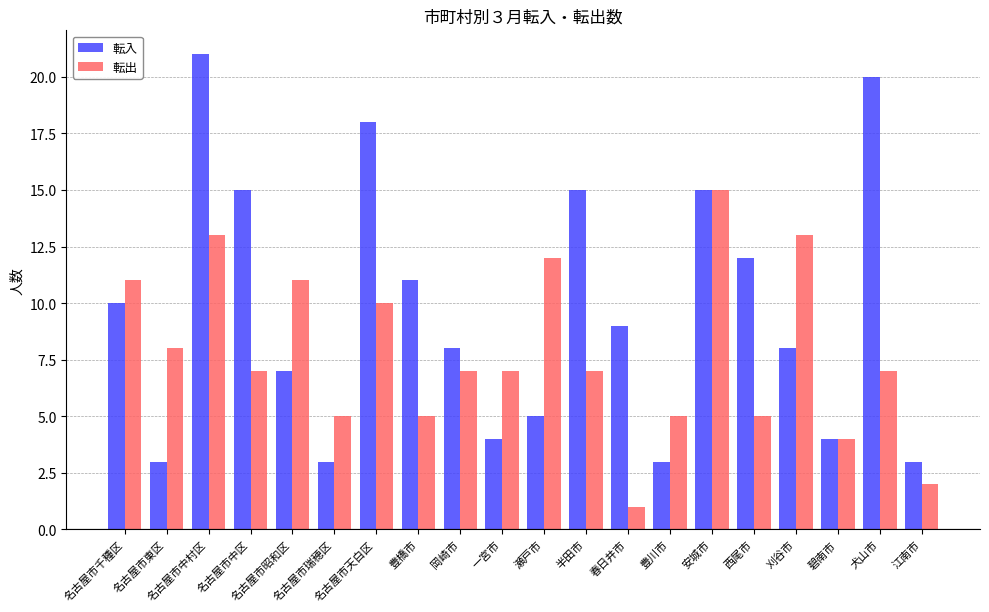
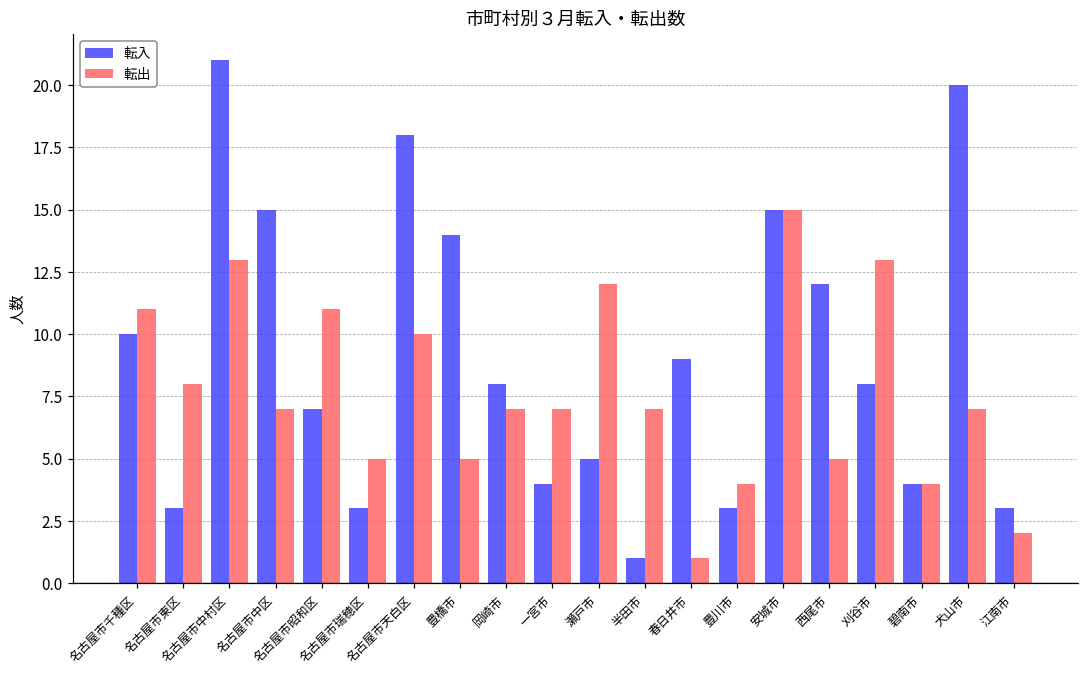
  {
    "転入": {
      "名古屋市千種区": 10,
      "名古屋市東区": 3,
      "名古屋市中村区": 21,
      "名古屋市中区": 15,
      "名古屋市昭和区": 7,
      "名古屋市瑞穂区": 3,
      "名古屋市天白区": 18,
-     "豊橋市": 11,
+     "豊橋市": 14,
      "岡崎市": 8,
      "一宮市": 4,
      "瀬戸市": 5,
-     "半田市": 15,
+     "半田市": 1,
      "春日井市": 9,
      "豊川市": 3,
      "安城市": 15,
      "西尾市": 12,
      "刈谷市": 8,
      "碧南市": 4,
      "犬山市": 20,
      "江南市": 3
    },
    "転出": {
      "名古屋市千種区": 11,
      "名古屋市東区": 8,
      "名古屋市中村区": 13,
      "名古屋市中区": 7,
      "名古屋市昭和区": 11,
      "名古屋市瑞穂区": 5,
      "名古屋市天白区": 10,
      "豊橋市": 5,
      "岡崎市": 7,
      "一宮市": 7,
      "瀬戸市": 12,
      "半田市": 7,
      "春日井市": 1,
-     "豊川市": 5,
+     "豊川市": 4,
      "安城市": 15,
      "西尾市": 5,
      "刈谷市": 13,
      "碧南市": 4,
      "犬山市": 7,
      "江南市": 2
    }
  }
